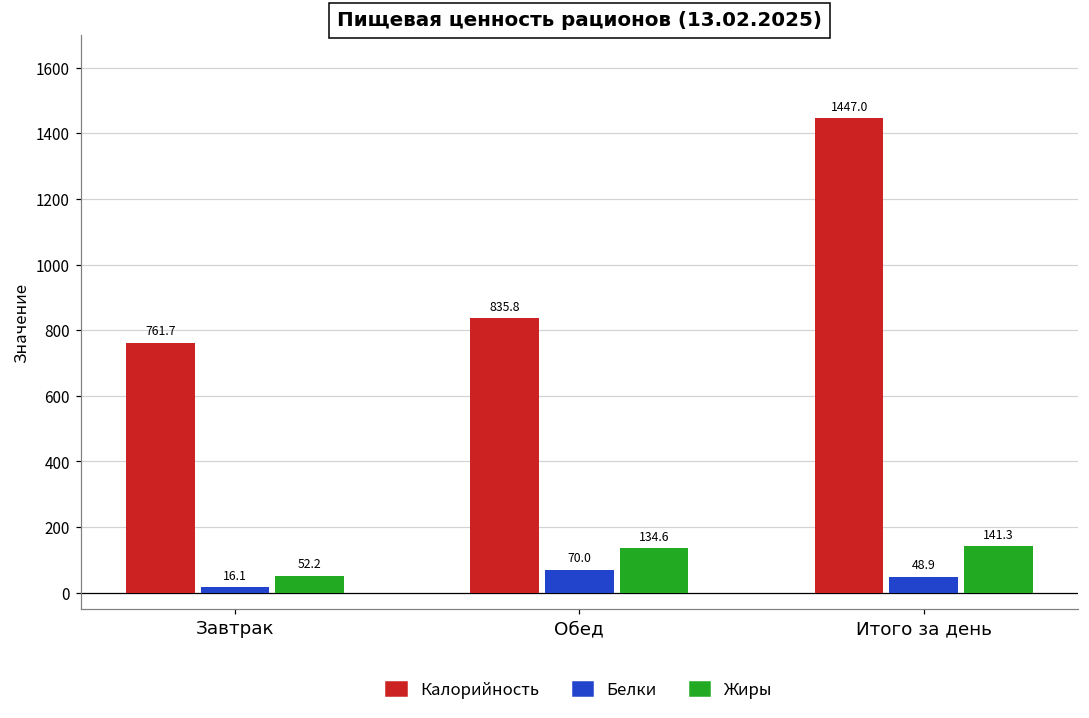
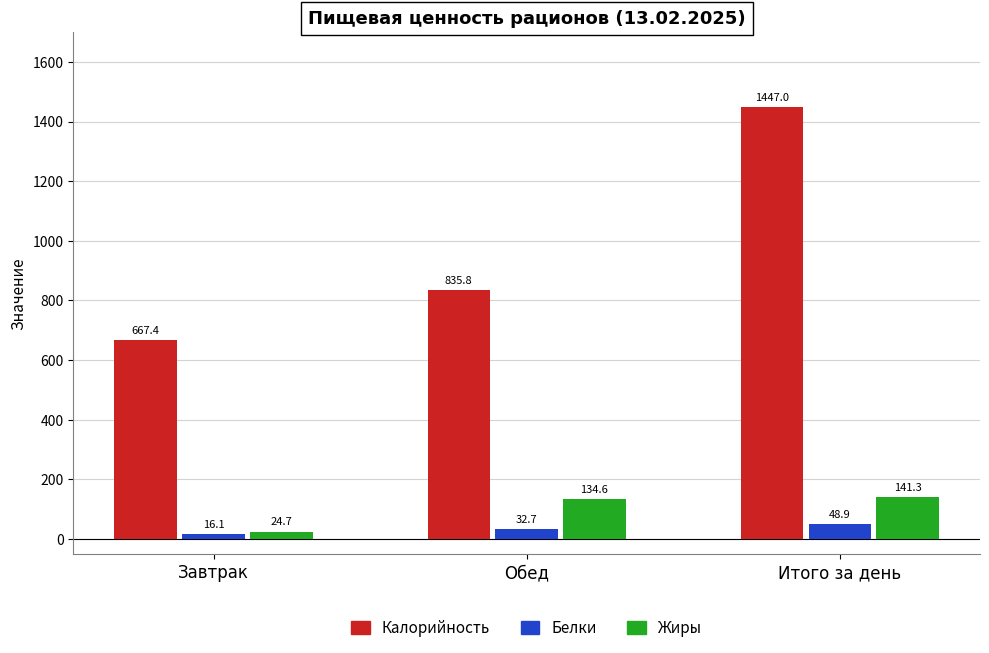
  {
    "Калорийность": {
-     "Завтрак": 761.7,
+     "Завтрак": 667.4,
      "Обед": 835.8,
      "Итого за день": 1447.0
    },
    "Белки": {
      "Завтрак": 16.1,
-     "Обед": 70.0,
+     "Обед": 32.7,
      "Итого за день": 48.9
    },
    "Жиры": {
-     "Завтрак": 52.2,
+     "Завтрак": 24.7,
      "Обед": 134.6,
      "Итого за день": 141.3
    }
  }
